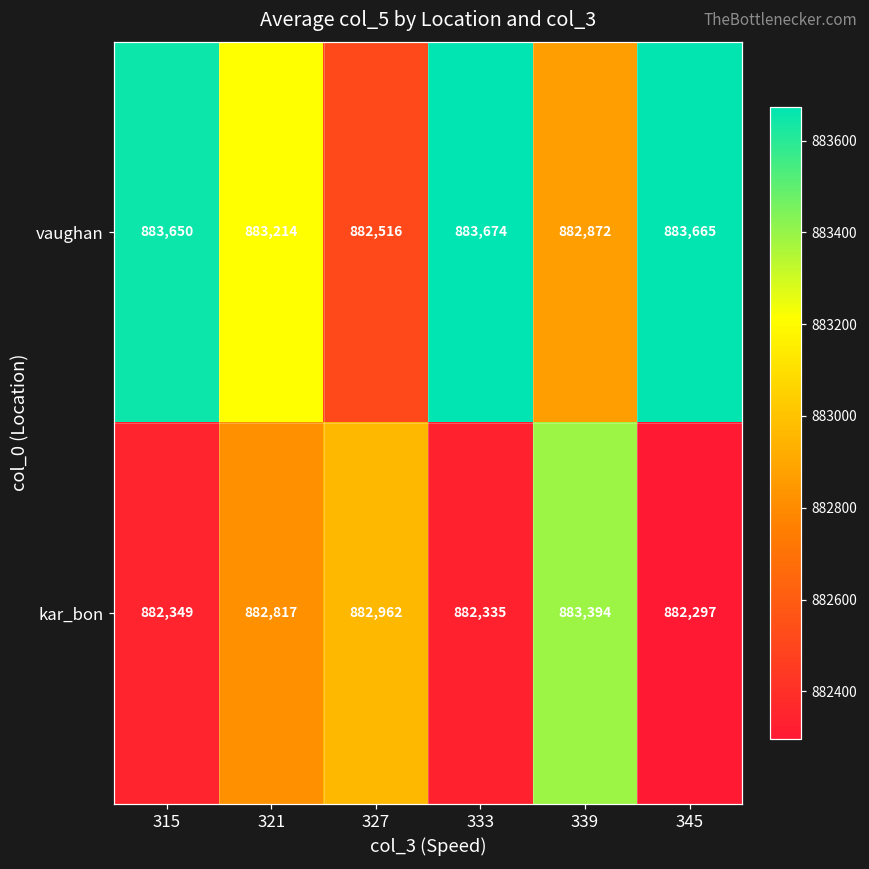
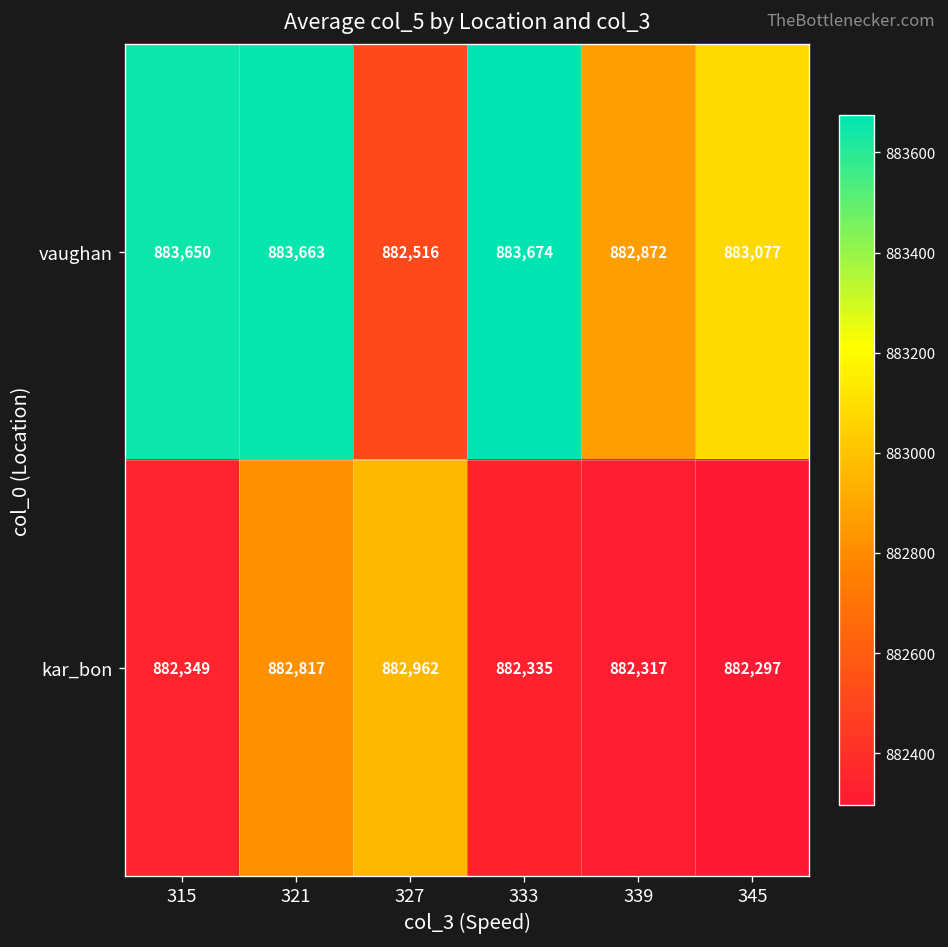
  {
    "vaughan": {
      "315": "883,650",
-     "321": "883,214",
+     "321": "883,663",
      "327": "882,516",
      "333": "883,674",
      "339": "882,872",
-     "345": "883,665"
+     "345": "883,077"
    },
    "kar_bon": {
      "315": "882,349",
      "321": "882,817",
      "327": "882,962",
      "333": "882,335",
-     "339": "883,394",
+     "339": "882,317",
      "345": "882,297"
    }
  }
